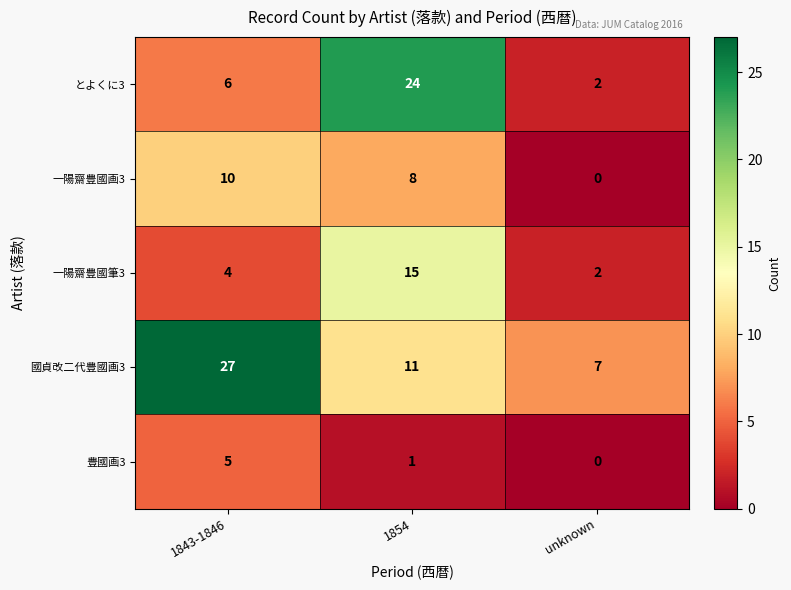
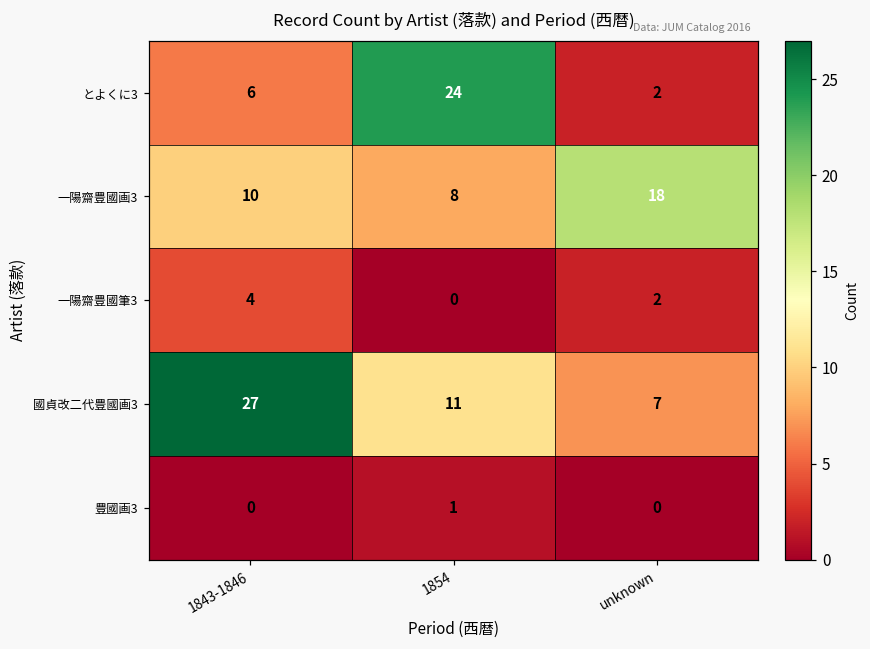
  {
    "とよくに3": {
      "1843-1846": 6,
      "1854": 24,
      "unknown": 2
    },
    "一陽齋豊國画3": {
      "1843-1846": 10,
      "1854": 8,
-     "unknown": 0
+     "unknown": 18
    },
    "一陽齋豊國筆3": {
      "1843-1846": 4,
-     "1854": 15,
+     "1854": 0,
      "unknown": 2
    },
    "國貞改二代豊國画3": {
      "1843-1846": 27,
      "1854": 11,
      "unknown": 7
    },
    "豊國画3": {
-     "1843-1846": 5,
+     "1843-1846": 0,
      "1854": 1,
      "unknown": 0
    }
  }
